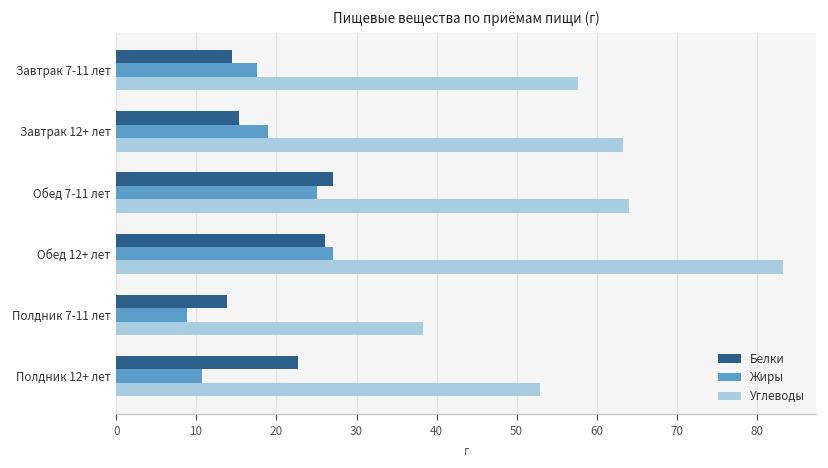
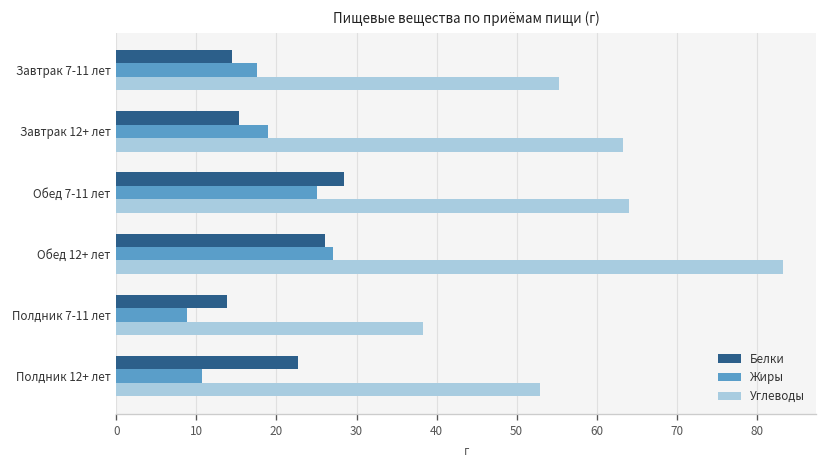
  {
    "Белки": {
      "Завтрак 7-11 лет": 14,
      "Завтрак 12+ лет": 15,
-     "Обед 7-11 лет": 27,
+     "Обед 7-11 лет": 28,
      "Обед 12+ лет": 26,
      "Полдник 7-11 лет": 14,
      "Полдник 12+ лет": 23
    },
    "Жиры": {
      "Завтрак 7-11 лет": 18,
      "Завтрак 12+ лет": 19,
      "Обед 7-11 лет": 25,
      "Обед 12+ лет": 27,
      "Полдник 7-11 лет": 9,
      "Полдник 12+ лет": 11
    },
    "Углеводы": {
-     "Завтрак 7-11 лет": 58,
+     "Завтрак 7-11 лет": 55,
      "Завтрак 12+ лет": 63,
      "Обед 7-11 лет": 64,
      "Обед 12+ лет": 83,
      "Полдник 7-11 лет": 38,
      "Полдник 12+ лет": 53
    }
  }
